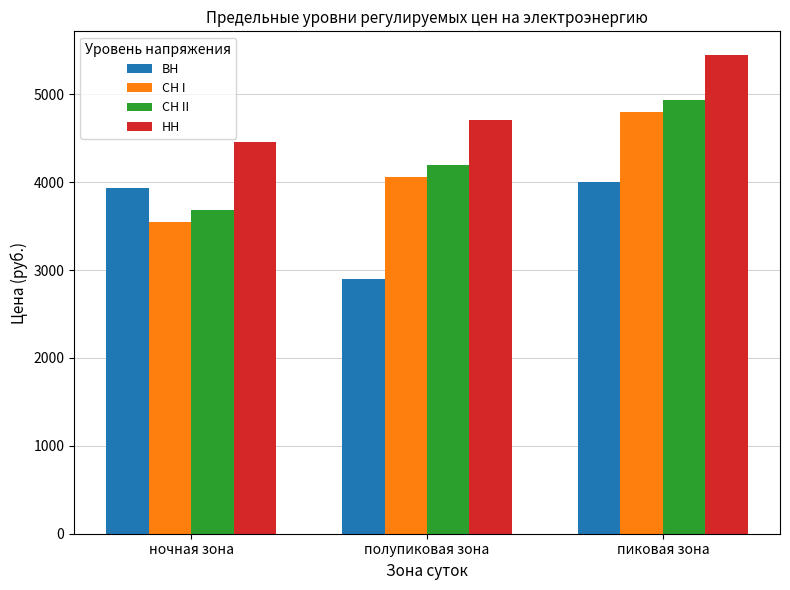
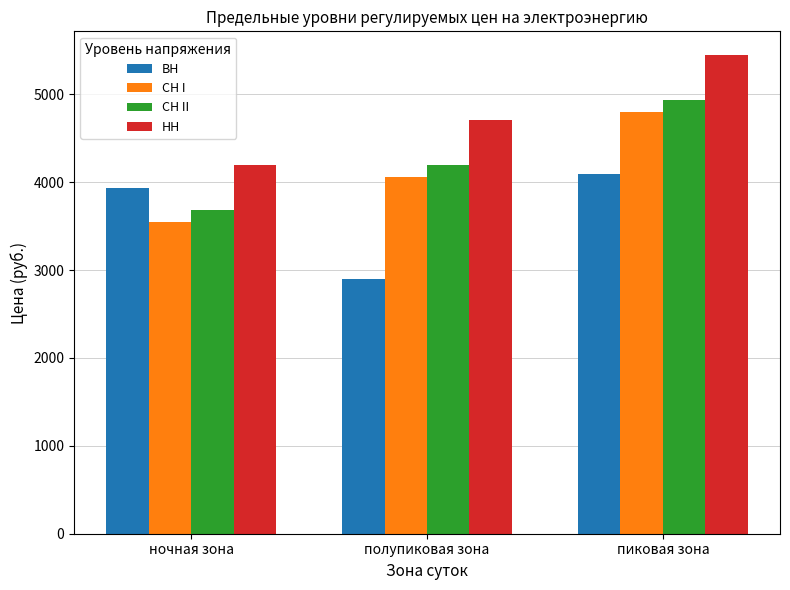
  {
    "ВН": {
      "ночная зона": 3900,
      "полупиковая зона": 2900,
-     "пиковая зона": 4000
+     "пиковая зона": 4100
    },
    "СН I": {
      "ночная зона": 3500,
      "полупиковая зона": 4100,
      "пиковая зона": 4800
    },
    "СН II": {
      "ночная зона": 3700,
      "полупиковая зона": 4200,
      "пиковая зона": 4900
    },
    "НН": {
-     "ночная зона": 4500,
+     "ночная зона": 4200,
      "полупиковая зона": 4700,
      "пиковая зона": 5400
    }
  }
